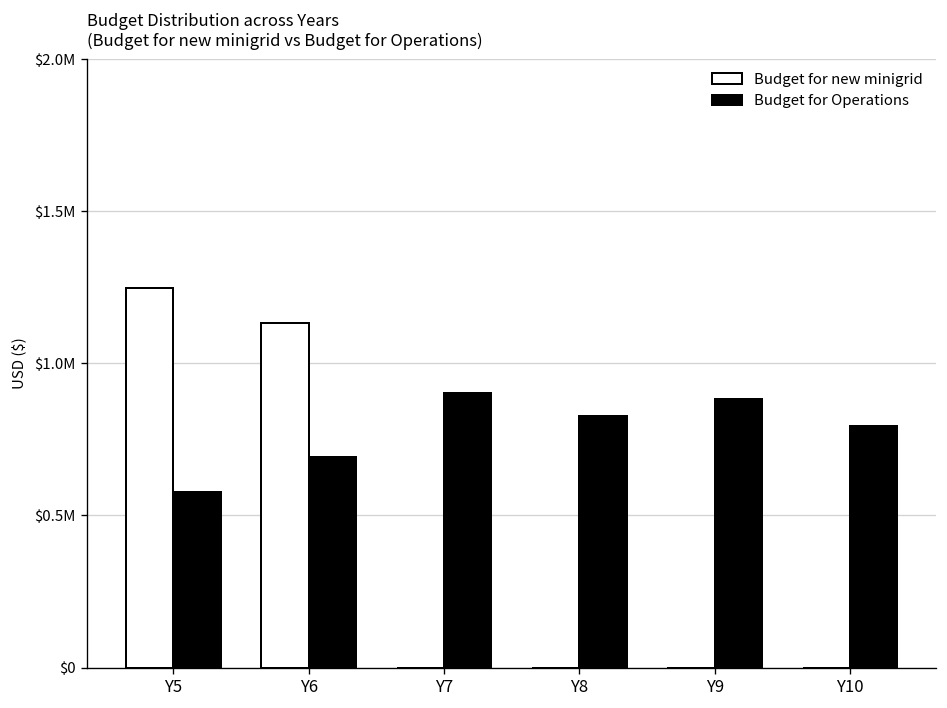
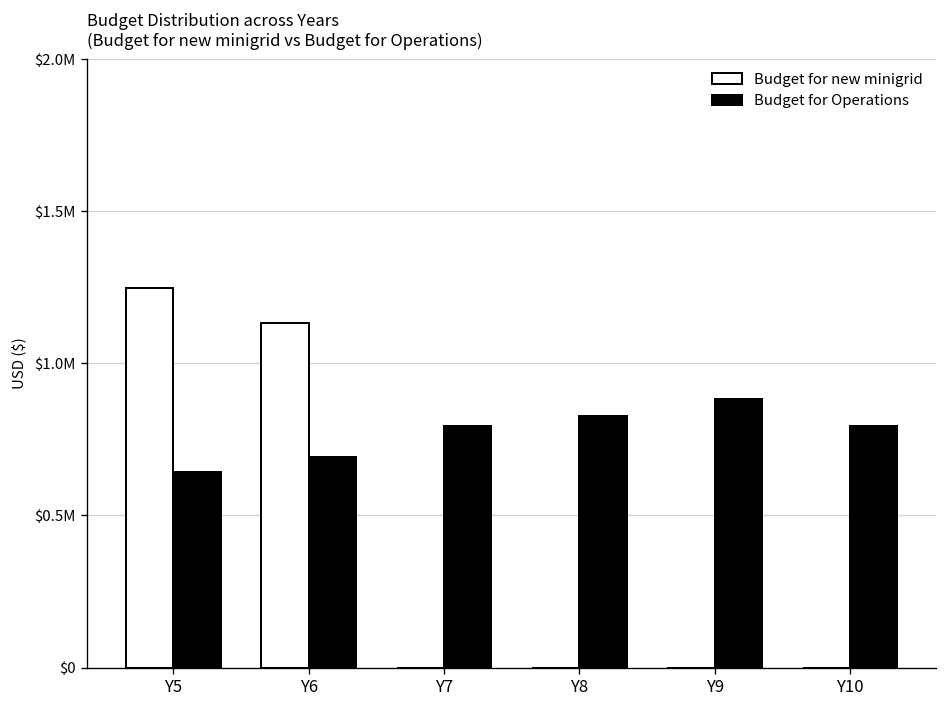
  {
    "Budget for new minigrid": {
      "Y5": "$1250000",
      "Y6": "$1130000",
      "Y7": "$0",
      "Y8": "$0",
      "Y9": "$0",
      "Y10": "$0"
    },
    "Budget for Operations": {
-     "Y5": "$580000",
+     "Y5": "$640000",
      "Y6": "$690000",
-     "Y7": "$900000",
+     "Y7": "$790000",
      "Y8": "$830000",
      "Y9": "$880000",
      "Y10": "$790000"
    }
  }
